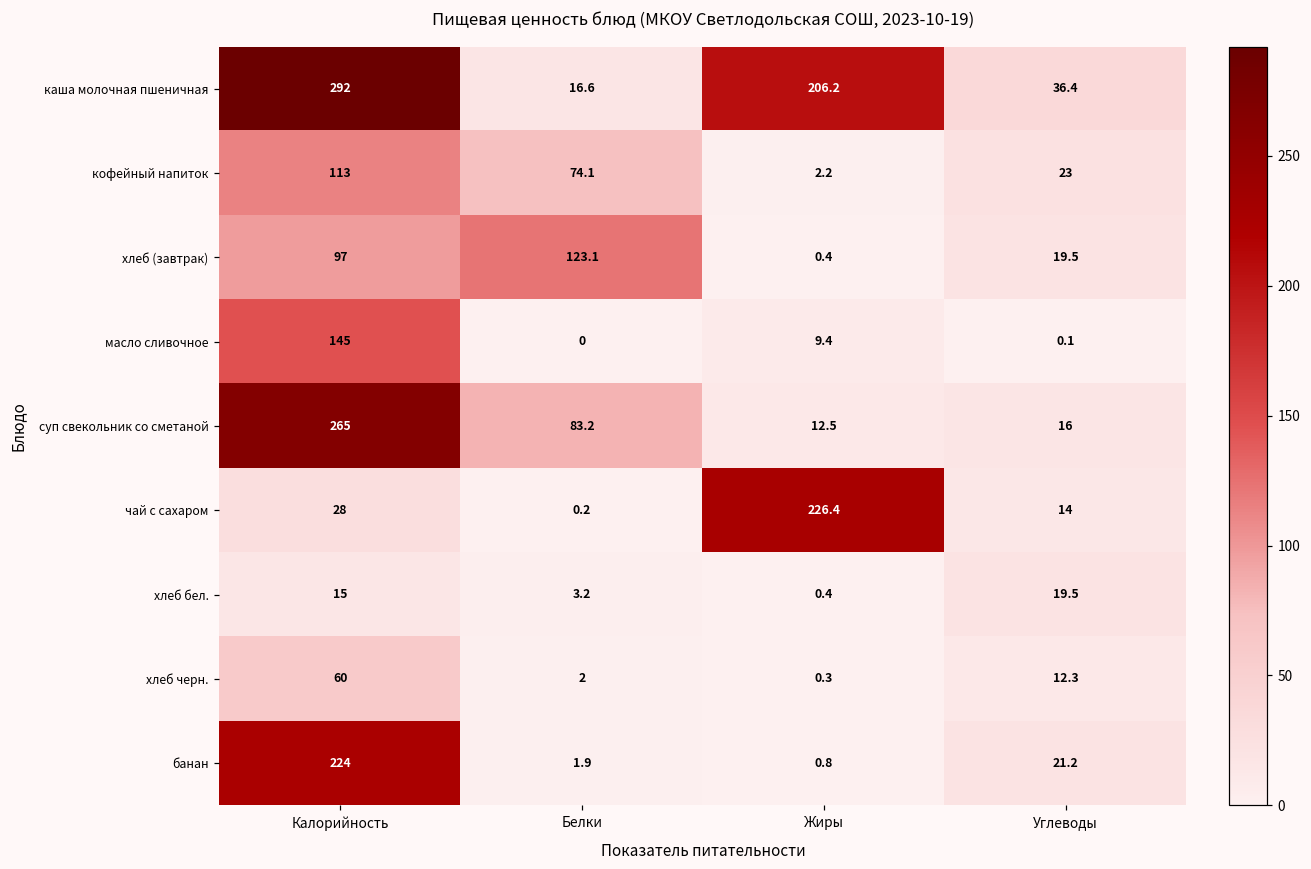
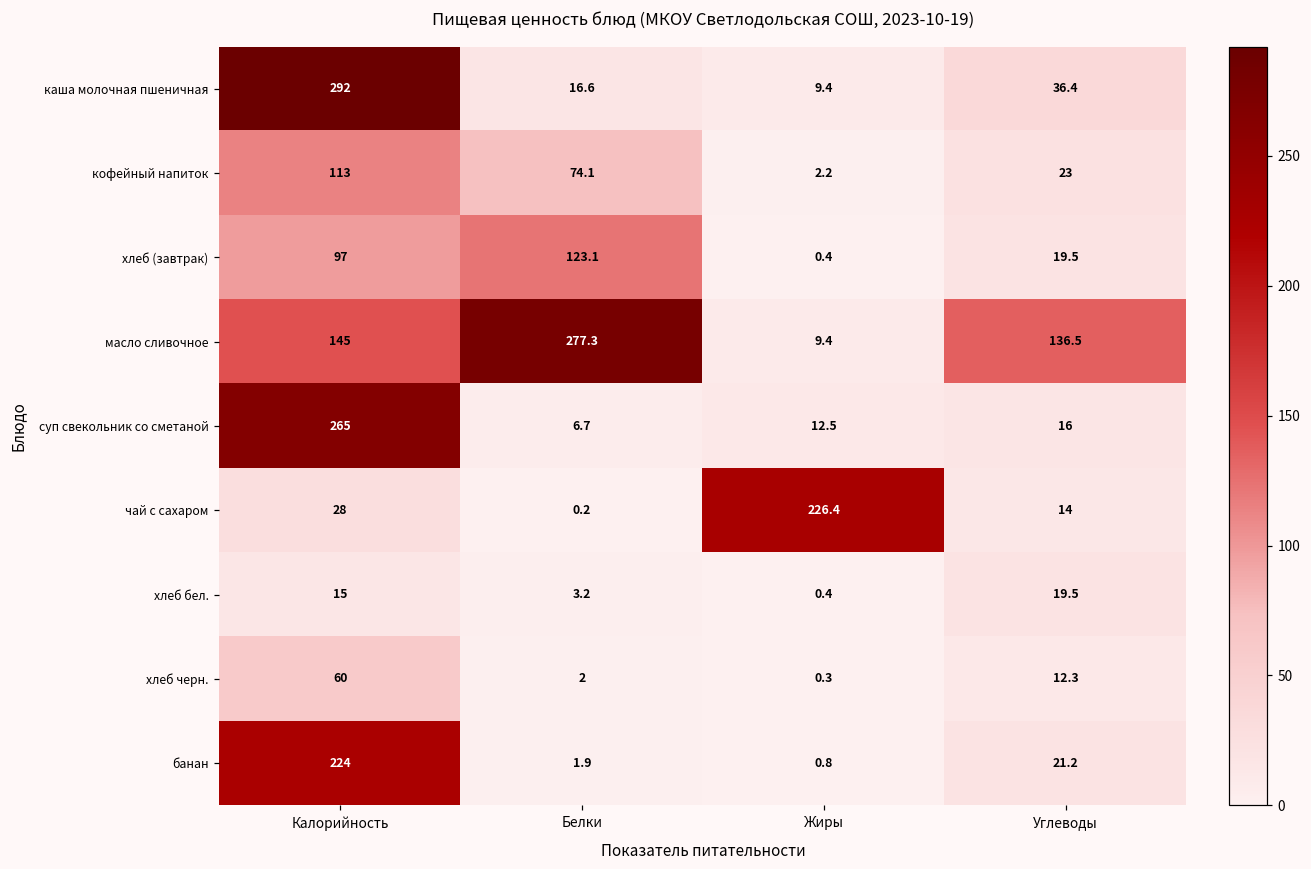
  {
    "каша молочная пшеничная": {
      "Калорийность": 292,
      "Белки": 16.6,
-     "Жиры": 206.2,
+     "Жиры": 9.4,
      "Углеводы": 36.4
    },
    "кофейный напиток": {
      "Калорийность": 113,
      "Белки": 74.1,
      "Жиры": 2.2,
      "Углеводы": 23
    },
    "хлеб (завтрак)": {
      "Калорийность": 97,
      "Белки": 123.1,
      "Жиры": 0.4,
      "Углеводы": 19.5
    },
    "масло сливочное": {
      "Калорийность": 145,
-     "Белки": 0,
+     "Белки": 277.3,
      "Жиры": 9.4,
-     "Углеводы": 0.1
+     "Углеводы": 136.5
    },
    "суп свекольник со сметаной": {
      "Калорийность": 265,
-     "Белки": 83.2,
+     "Белки": 6.7,
      "Жиры": 12.5,
      "Углеводы": 16
    },
    "чай с сахаром": {
      "Калорийность": 28,
      "Белки": 0.2,
      "Жиры": 226.4,
      "Углеводы": 14
    },
    "хлеб бел.": {
      "Калорийность": 15,
      "Белки": 3.2,
      "Жиры": 0.4,
      "Углеводы": 19.5
    },
    "хлеб черн.": {
      "Калорийность": 60,
      "Белки": 2,
      "Жиры": 0.3,
      "Углеводы": 12.3
    },
    "банан": {
      "Калорийность": 224,
      "Белки": 1.9,
      "Жиры": 0.8,
      "Углеводы": 21.2
    }
  }
